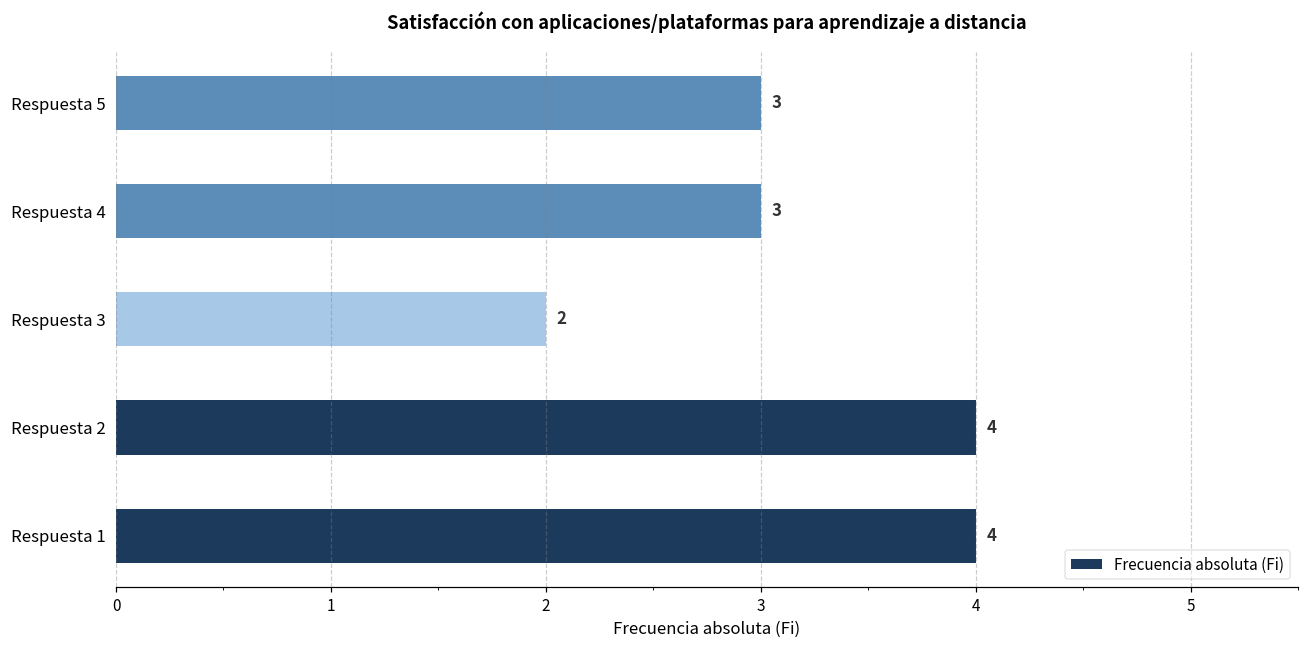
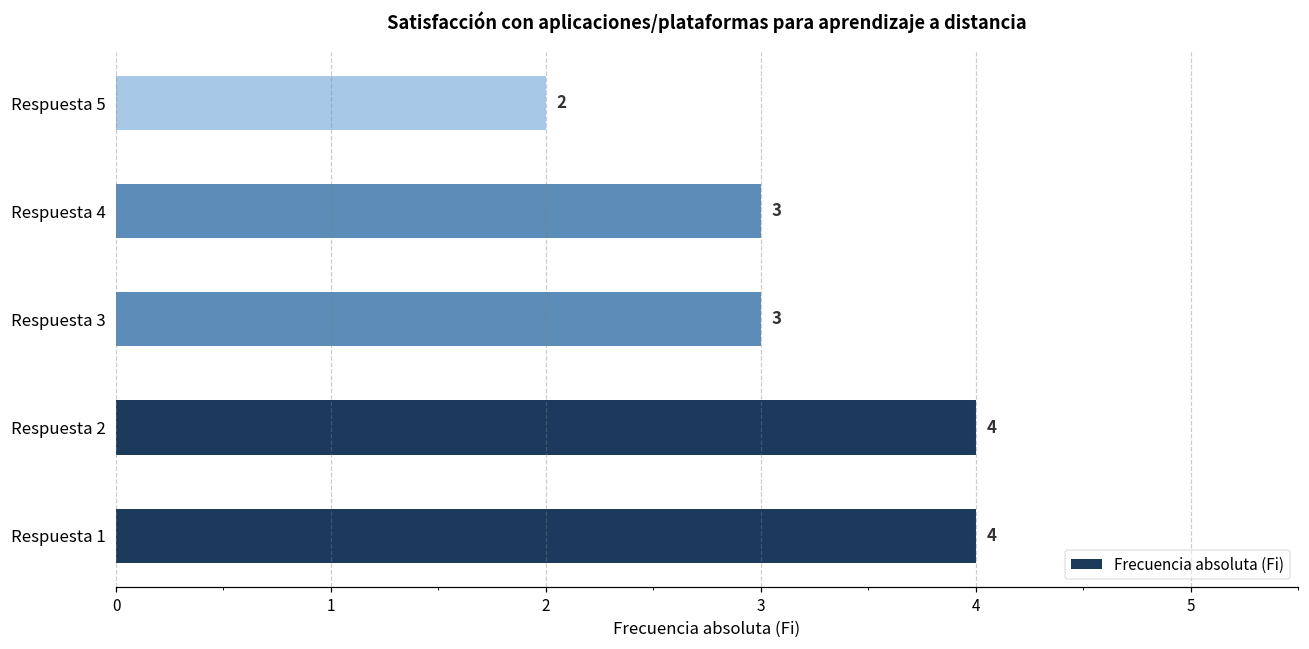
  {
-   "Respuesta 5": 3,
+   "Respuesta 5": 2,
    "Respuesta 4": 3,
-   "Respuesta 3": 2,
+   "Respuesta 3": 3,
    "Respuesta 2": 4,
    "Respuesta 1": 4
  }
